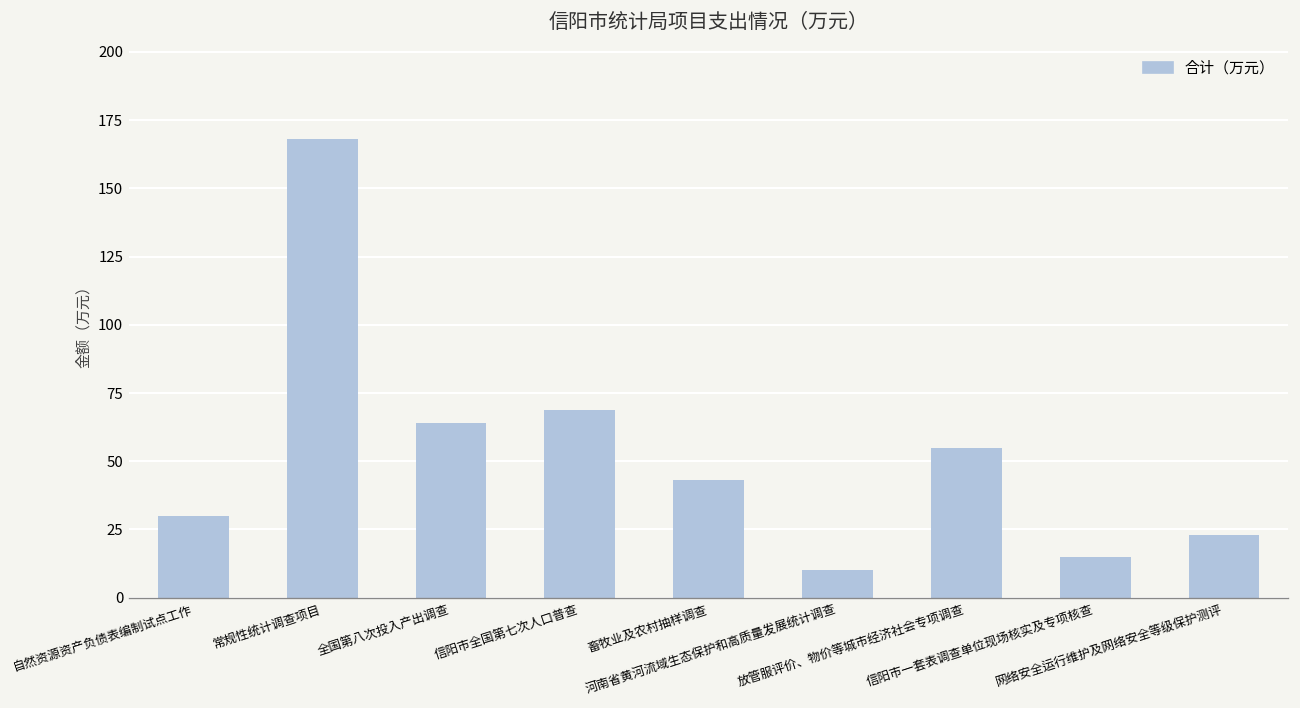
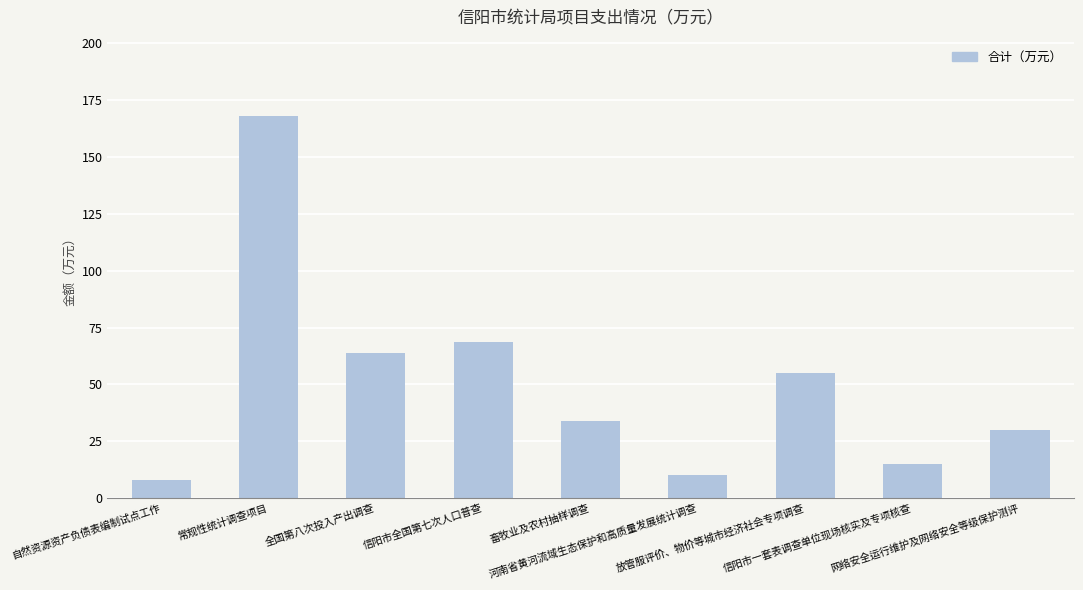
  {
-   "自然资源资产负债表编制试点工作": 30,
+   "自然资源资产负债表编制试点工作": 8,
    "常规性统计调查项目": 168,
    "全国第八次投入产出调查": 64,
    "信阳市全国第七次人口普查": 69,
-   "畜牧业及农村抽样调查": 43,
+   "畜牧业及农村抽样调查": 34,
    "河南省黄河流域生态保护和高质量发展统计调查": 10,
    "放管服评价、物价等城市经济社会专项调查": 55,
    "信阳市一套表调查单位现场核实及专项核查": 15,
-   "网络安全运行维护及网络安全等级保护测评": 23
+   "网络安全运行维护及网络安全等级保护测评": 30
  }
